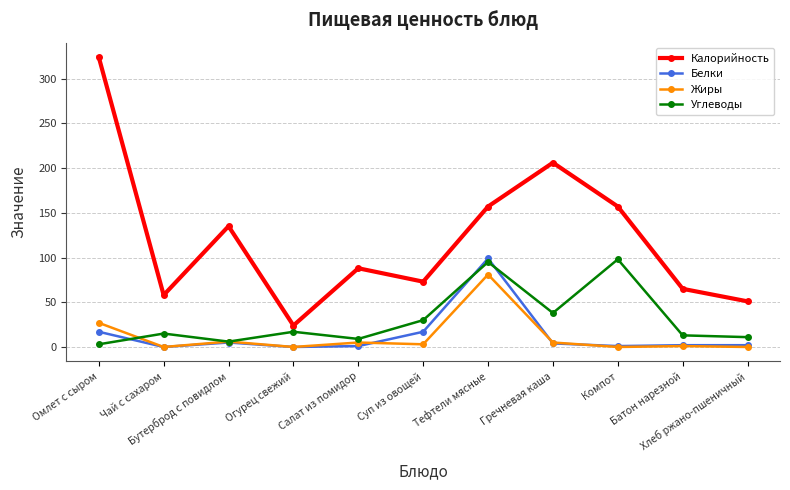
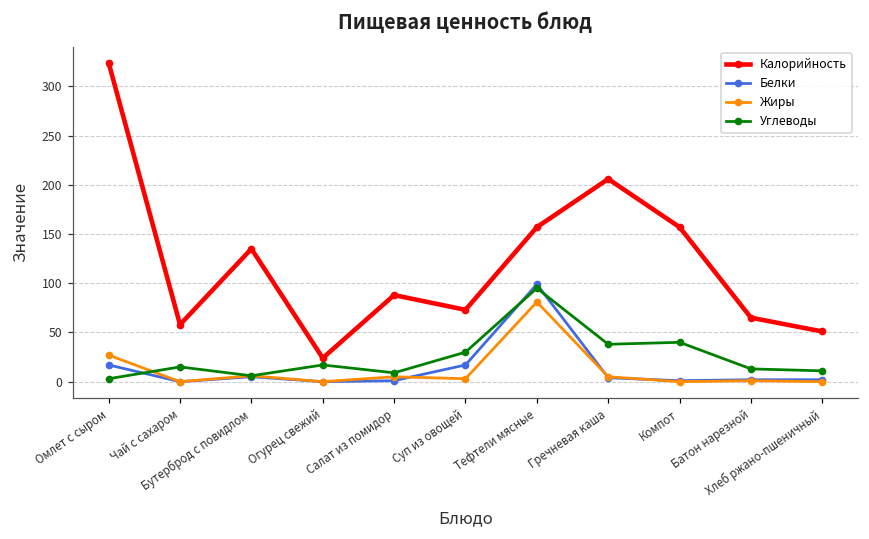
  {
    "Калорийность": {
      "Омлет с сыром": 320,
      "Чай с сахаром": 60,
      "Бутерброд с повидлом": 140,
      "Огурец свежий": 20,
      "Салат из помидор": 90,
      "Суп из овощей": 70,
      "Тефтели мясные": 160,
      "Гречневая каша": 210,
      "Компот": 160,
      "Батон нарезной": 70,
      "Хлеб ржано-пшеничный": 50
    },
    "Белки": {
      "Омлет с сыром": 20,
      "Салат из помидор": 0,
      "Суп из овощей": 20,
      "Тефтели мясные": 100
    },
    "Жиры": {
      "Омлет с сыром": 30,
      "Салат из помидор": 10,
      "Суп из овощей": 0,
      "Тефтели мясные": 80
    },
    "Углеводы": {
      "Омлет с сыром": 0,
      "Чай с сахаром": 20,
      "Огурец свежий": 20,
      "Салат из помидор": 10,
      "Суп из овощей": 30,
      "Тефтели мясные": 100,
      "Гречневая каша": 40,
-     "Компот": 100,
+     "Компот": 40,
      "Батон нарезной": 10,
      "Хлеб ржано-пшеничный": 10
    }
  }
